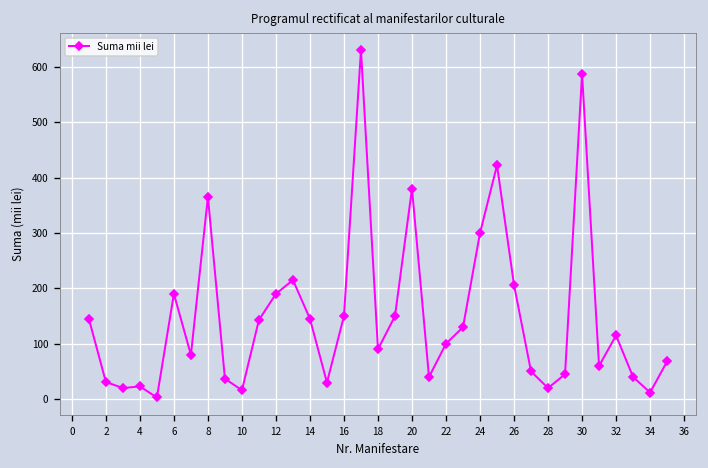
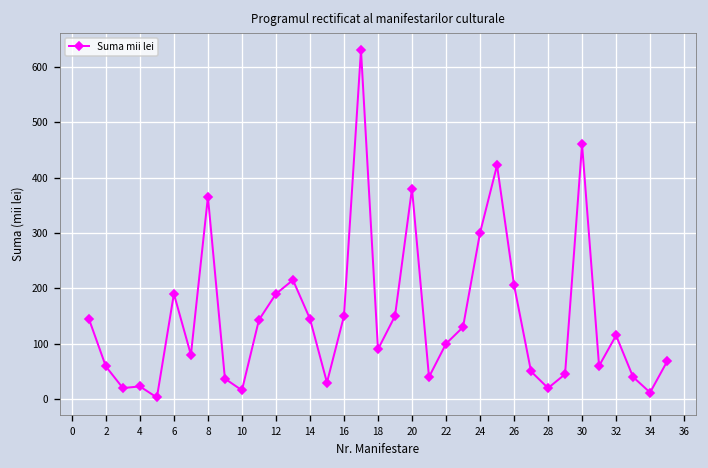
  {
-   "2": 30,
+   "2": 60,
    "4": 20,
    "6": 190,
    "8": 370,
    "10": 20,
    "12": 190,
    "14": 150,
    "16": 150,
    "18": 90,
    "20": 380,
    "22": 100,
    "24": 300,
    "26": 210,
    "28": 20,
-   "30": 590,
+   "30": 460,
    "32": 120,
    "34": 10
  }
